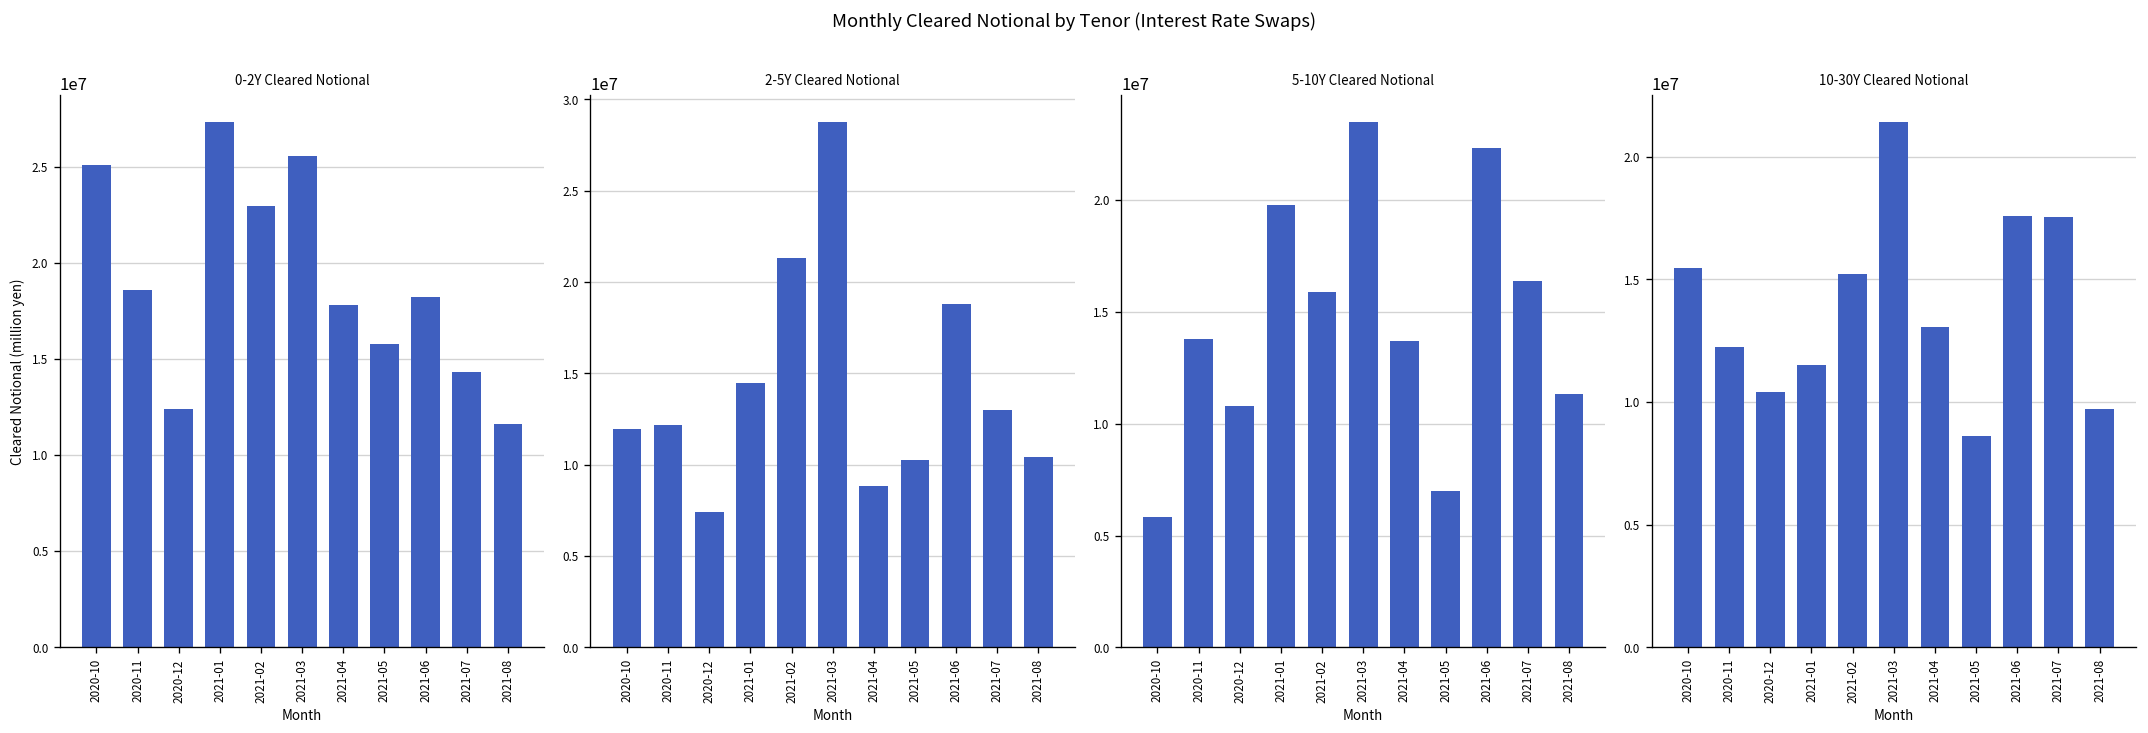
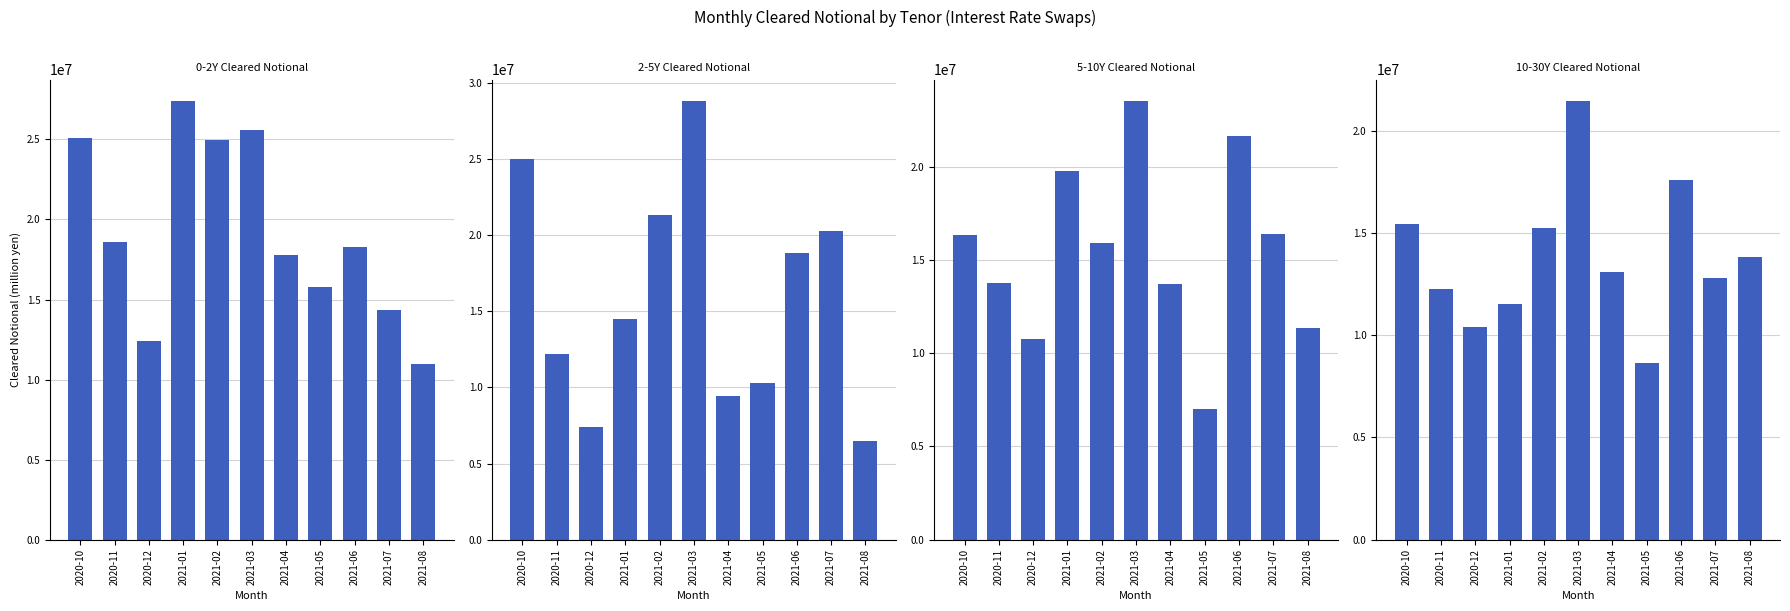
  {
    "0-2Y Cleared Notional": {
      "2020-10": 25100000,
      "2020-11": 18600000,
      "2020-12": 12400000,
      "2021-01": 27400000,
-     "2021-02": 23000000,
+     "2021-02": 25000000,
      "2021-03": 25600000,
      "2021-04": 17800000,
      "2021-05": 15800000,
      "2021-06": 18300000,
      "2021-07": 14300000,
-     "2021-08": 11600000
+     "2021-08": 10900000
    },
    "2-5Y Cleared Notional": {
-     "2020-10": 11900000,
+     "2020-10": 25000000,
      "2020-11": 12200000,
      "2020-12": 7400000,
      "2021-01": 14500000,
      "2021-02": 21300000,
      "2021-03": 28800000,
-     "2021-04": 8900000,
+     "2021-04": 9400000,
      "2021-05": 10300000,
      "2021-06": 18800000,
-     "2021-07": 13000000,
-     "2021-08": 10400000
+     "2021-07": 20300000,
+     "2021-08": 6500000
    },
    "5-10Y Cleared Notional": {
-     "2020-10": 5800000,
+     "2020-10": 16400000,
      "2020-11": 13800000,
      "2020-12": 10800000,
      "2021-01": 19800000,
      "2021-02": 15900000,
      "2021-03": 23500000,
      "2021-04": 13700000,
      "2021-05": 7000000,
-     "2021-06": 22300000,
+     "2021-06": 21700000,
      "2021-07": 16400000,
      "2021-08": 11300000
    },
    "10-30Y Cleared Notional": {
      "2020-10": 15500000,
      "2020-11": 12200000,
      "2020-12": 10400000,
      "2021-01": 11500000,
      "2021-02": 15200000,
      "2021-03": 21400000,
      "2021-04": 13100000,
      "2021-05": 8600000,
      "2021-06": 17600000,
-     "2021-07": 17600000,
-     "2021-08": 9700000
+     "2021-07": 12800000,
+     "2021-08": 13900000
    }
  }
